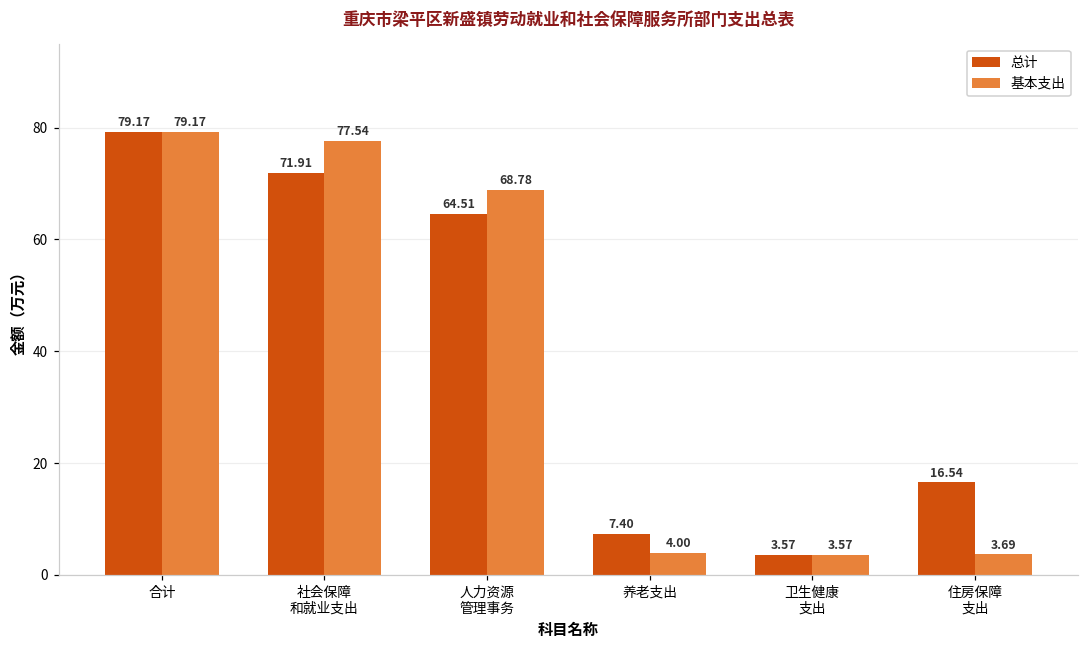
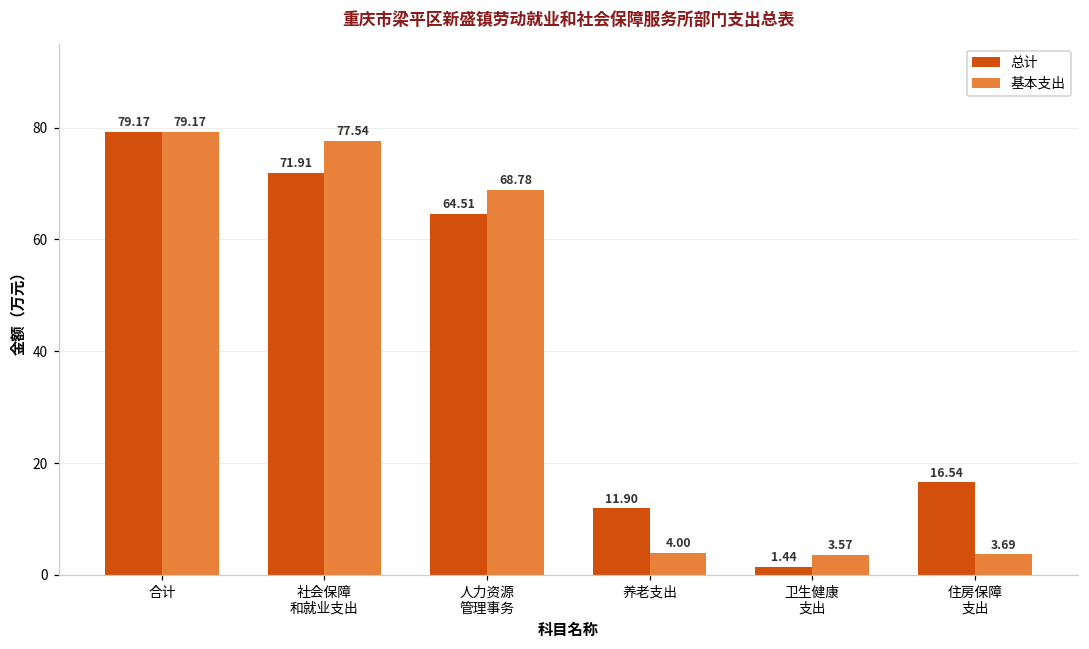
  {
    "总计": {
      "合计": 79.17,
      "社会保障 和就业支出": 71.91,
      "人力资源 管理事务": 64.51,
-     "养老支出": 7.40,
-     "卫生健康 支出": 3.57,
+     "养老支出": 11.90,
+     "卫生健康 支出": 1.44,
      "住房保障 支出": 16.54
    },
    "基本支出": {
      "合计": 79.17,
      "社会保障 和就业支出": 77.54,
      "人力资源 管理事务": 68.78,
      "养老支出": 4.00,
      "卫生健康 支出": 3.57,
      "住房保障 支出": 3.69
    }
  }
